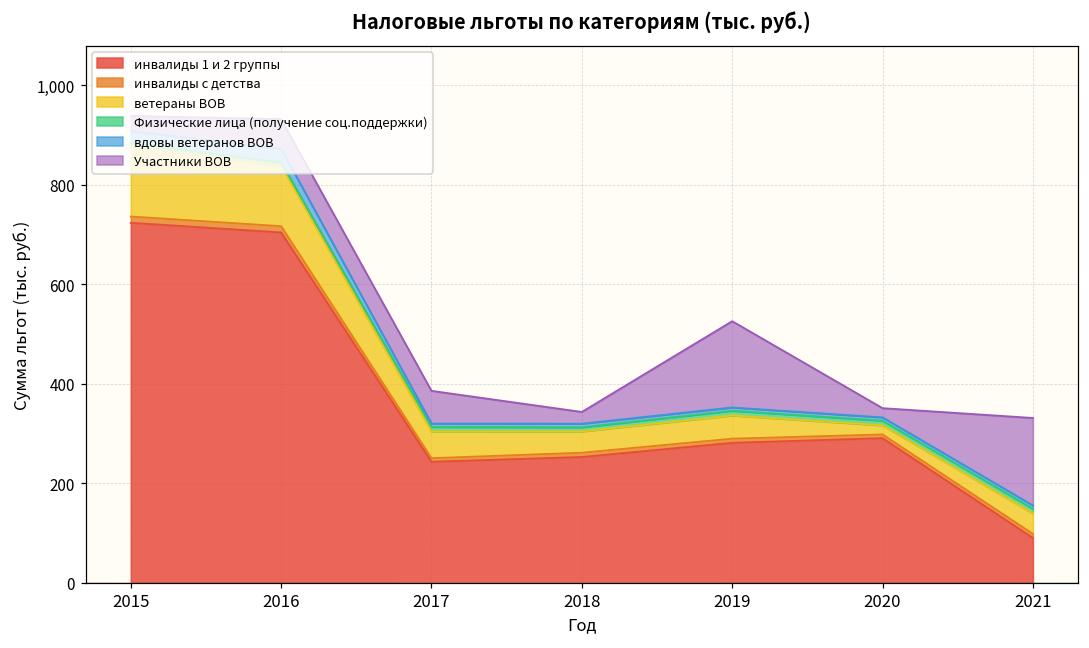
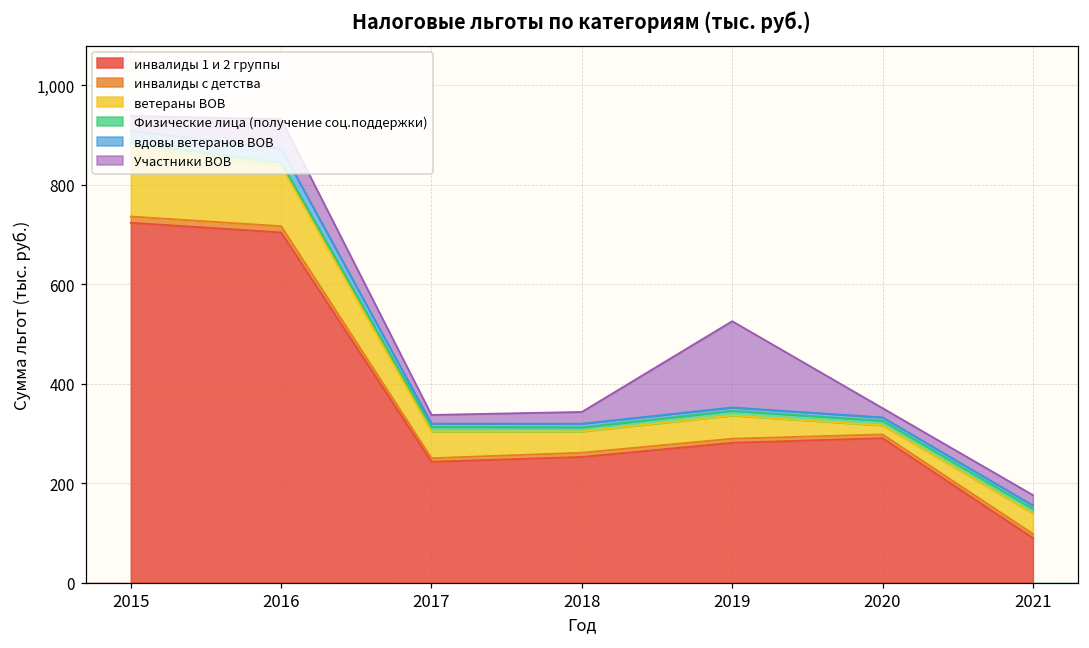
  {
    "ветераны ВОВ": {
      "2017": 50,
      "2018": 40,
      "2019": 50,
      "2020": 20,
      "2021": 40
    },
    "Физические лица (получение соц.поддержки)": {
      "2017": 10,
      "2018": 10,
      "2019": 10,
      "2020": 10,
      "2021": 10
    },
    "вдовы ветеранов ВОВ": {
      "2017": 10,
      "2018": 10,
      "2019": 10,
      "2020": 10,
      "2021": 10
    },
    "Участники ВОВ": {
-     "2017": 70,
+     "2017": 20,
      "2018": 20,
      "2019": 170,
      "2020": 20,
-     "2021": 180
+     "2021": 20
    }
  }
